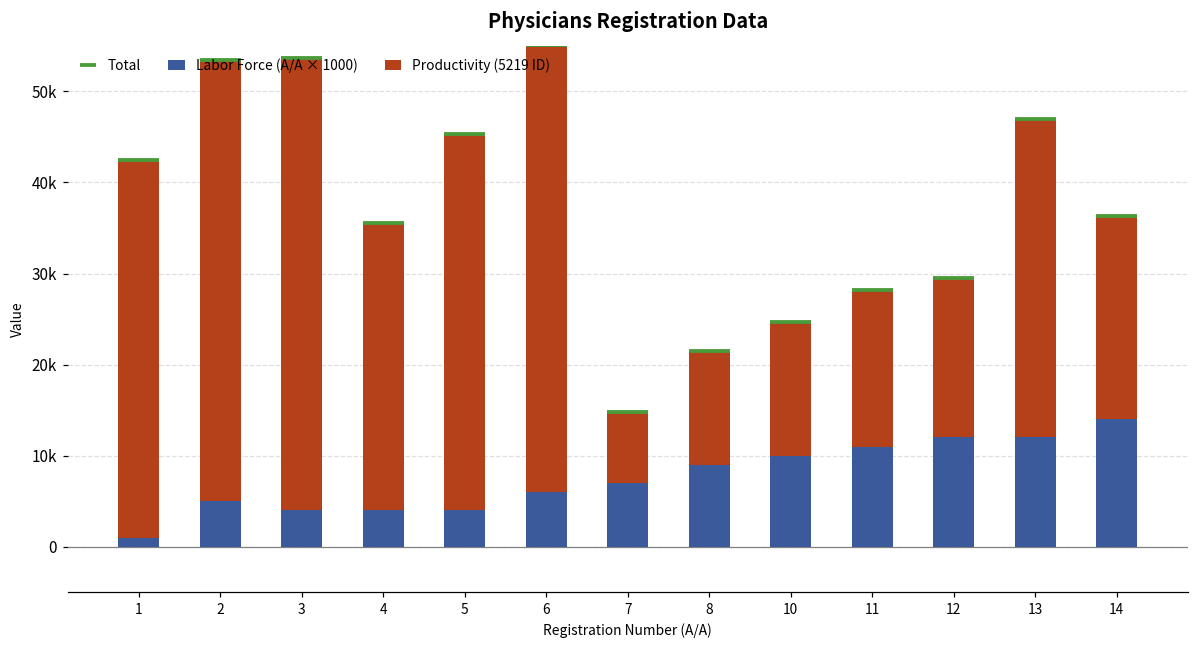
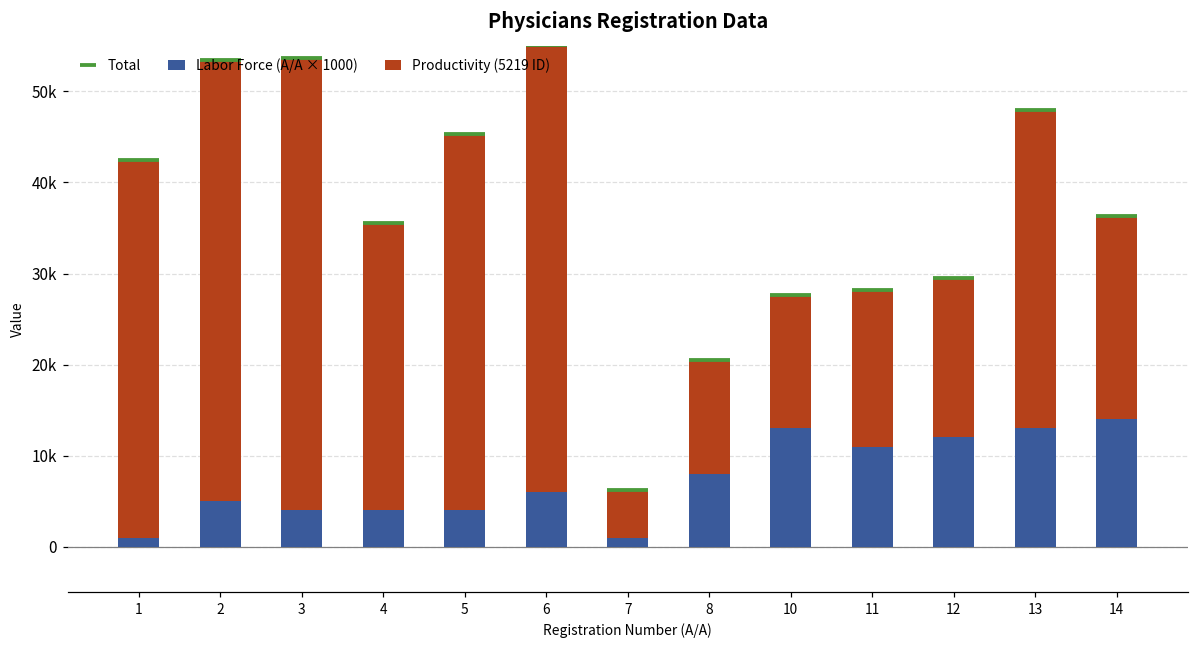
  {
    "Labor Force (Α/Α × 1000)": {
      "1": 1000,
      "2": 5000,
      "3": 4000,
      "4": 4000,
      "5": 4000,
      "6": 6000,
-     "7": 7000,
-     "8": 9000,
-     "10": 10000,
+     "7": 1000,
+     "8": 8000,
+     "10": 13000,
      "11": 11000,
      "12": 12000,
-     "13": 12000,
+     "13": 13000,
      "14": 14000
    },
    "Productivity (5219 ID)": {
      "1": 41000,
      "2": 48000,
      "3": 50000,
      "4": 32000,
      "5": 41000,
      "6": 49000,
-     "7": 8000,
+     "7": 5000,
      "8": 13000,
      "10": 15000,
      "11": 17000,
      "12": 17000,
      "13": 35000,
      "14": 22000
    }
  }
